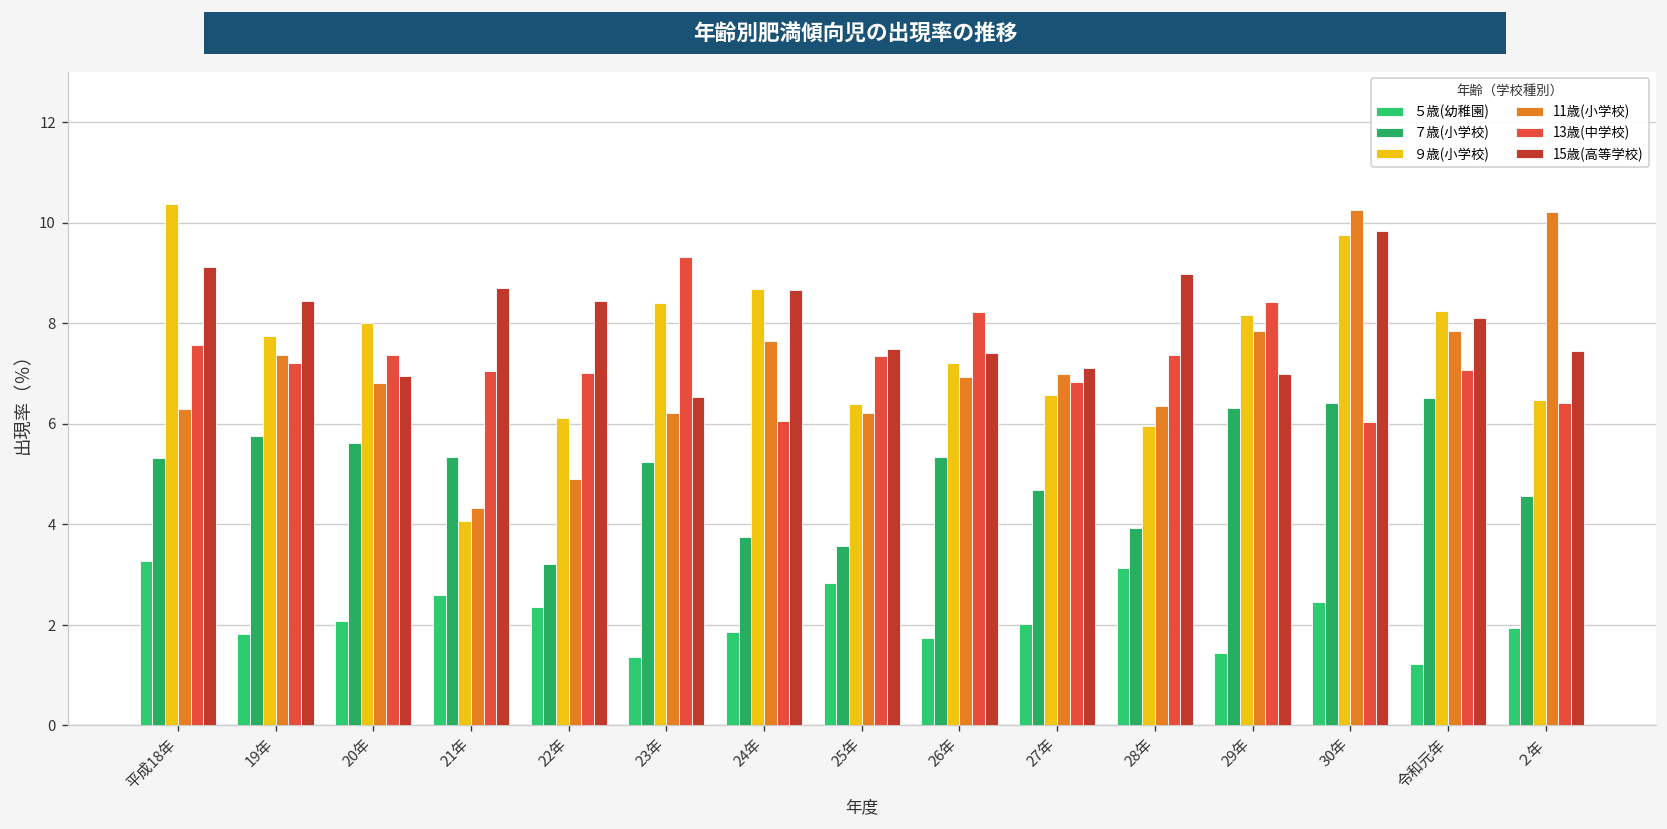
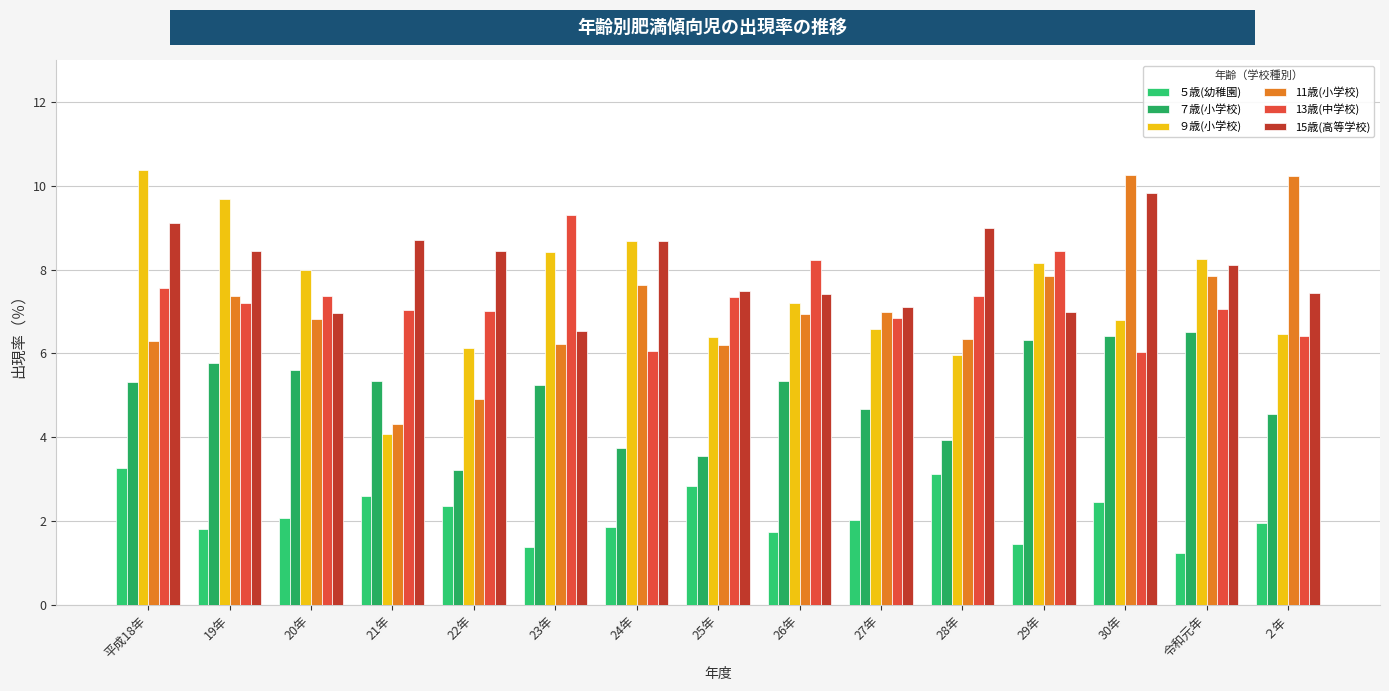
  {
    "９歳(小学校)": {
      "平成18年": 10.4,
-     "19年": 7.7,
+     "19年": 9.7,
      "20年": 8.0,
      "21年": 4.1,
      "22年": 6.1,
      "23年": 8.4,
      "24年": 8.7,
      "25年": 6.4,
      "26年": 7.2,
      "27年": 6.6,
      "28年": 6.0,
      "29年": 8.2,
-     "30年": 9.8,
+     "30年": 6.8,
      "令和元年": 8.2,
      "２年": 6.5
    }
  }
